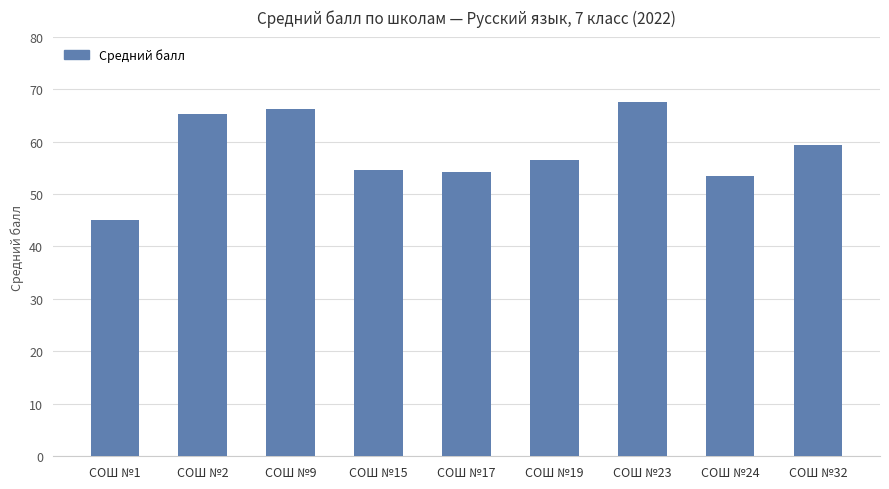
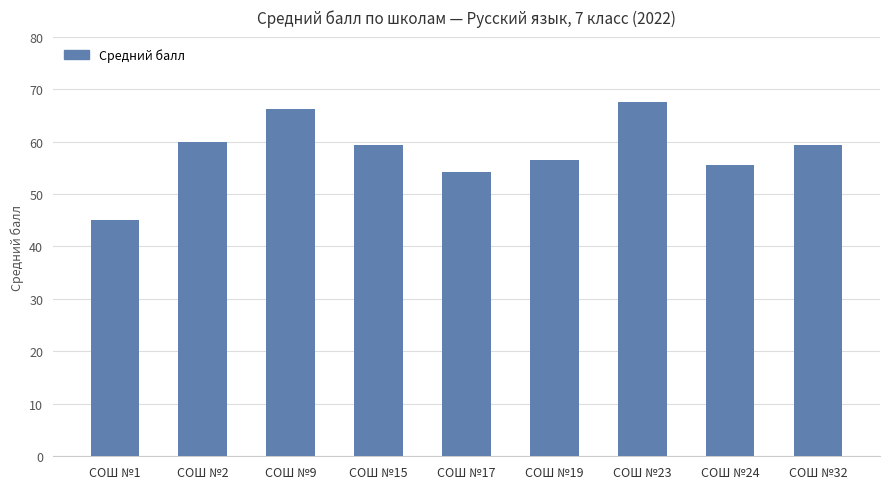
  {
    "СОШ №1": 45,
-   "СОШ №2": 65,
+   "СОШ №2": 60,
    "СОШ №9": 66,
-   "СОШ №15": 55,
+   "СОШ №15": 59,
    "СОШ №17": 54,
    "СОШ №19": 57,
    "СОШ №23": 68,
-   "СОШ №24": 54,
+   "СОШ №24": 56,
    "СОШ №32": 59
  }
